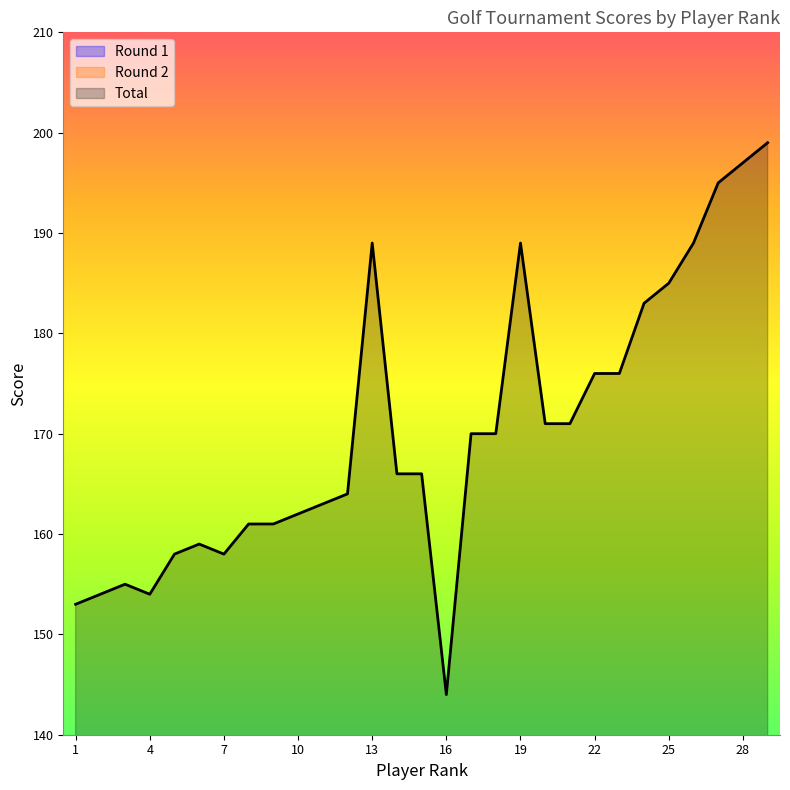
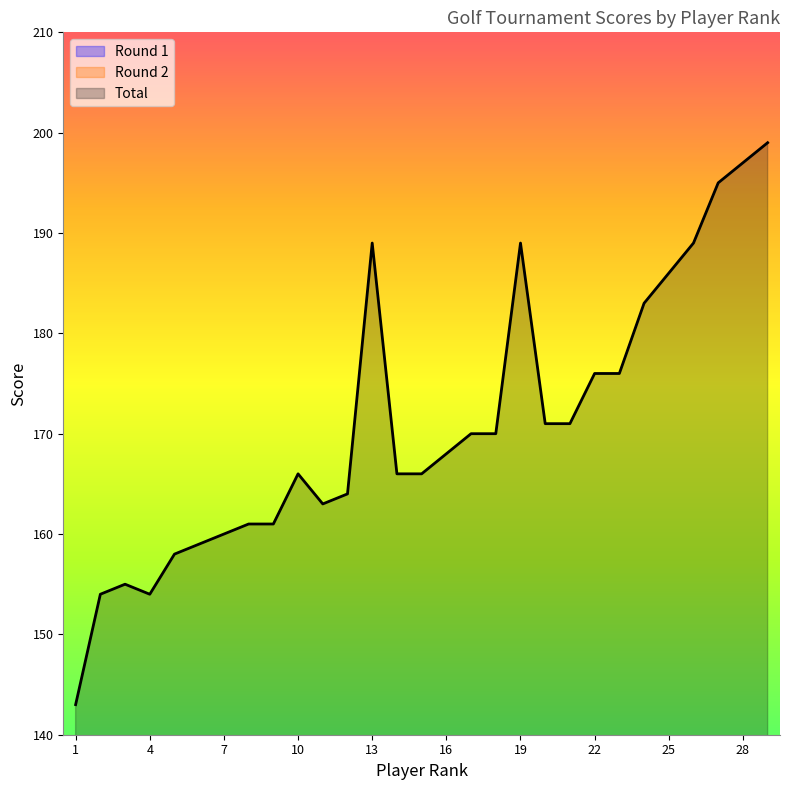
  {
    "Total": {
-     "1": 153,
+     "1": 143,
      "4": 154,
-     "7": 158,
-     "10": 162,
+     "7": 160,
+     "10": 166,
      "13": 189,
-     "16": 144,
+     "16": 168,
      "19": 189,
      "22": 176,
-     "25": 185,
+     "25": 186,
      "28": 197
    }
  }
